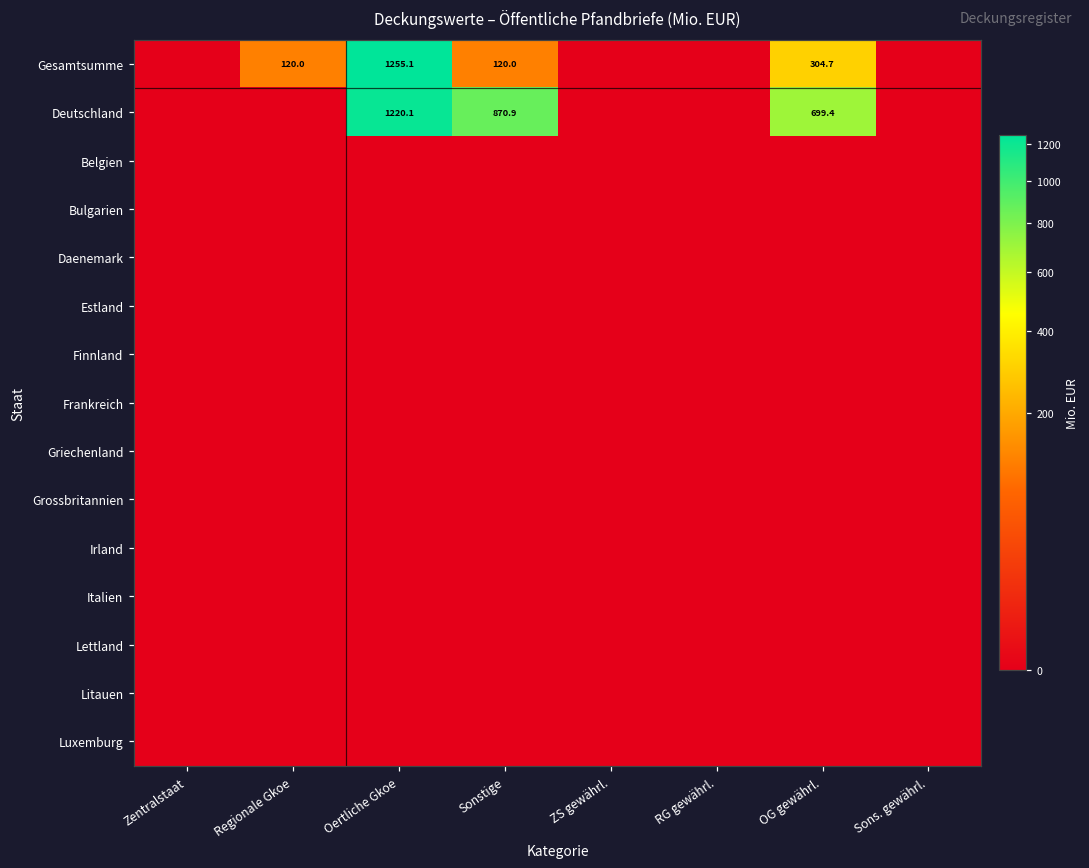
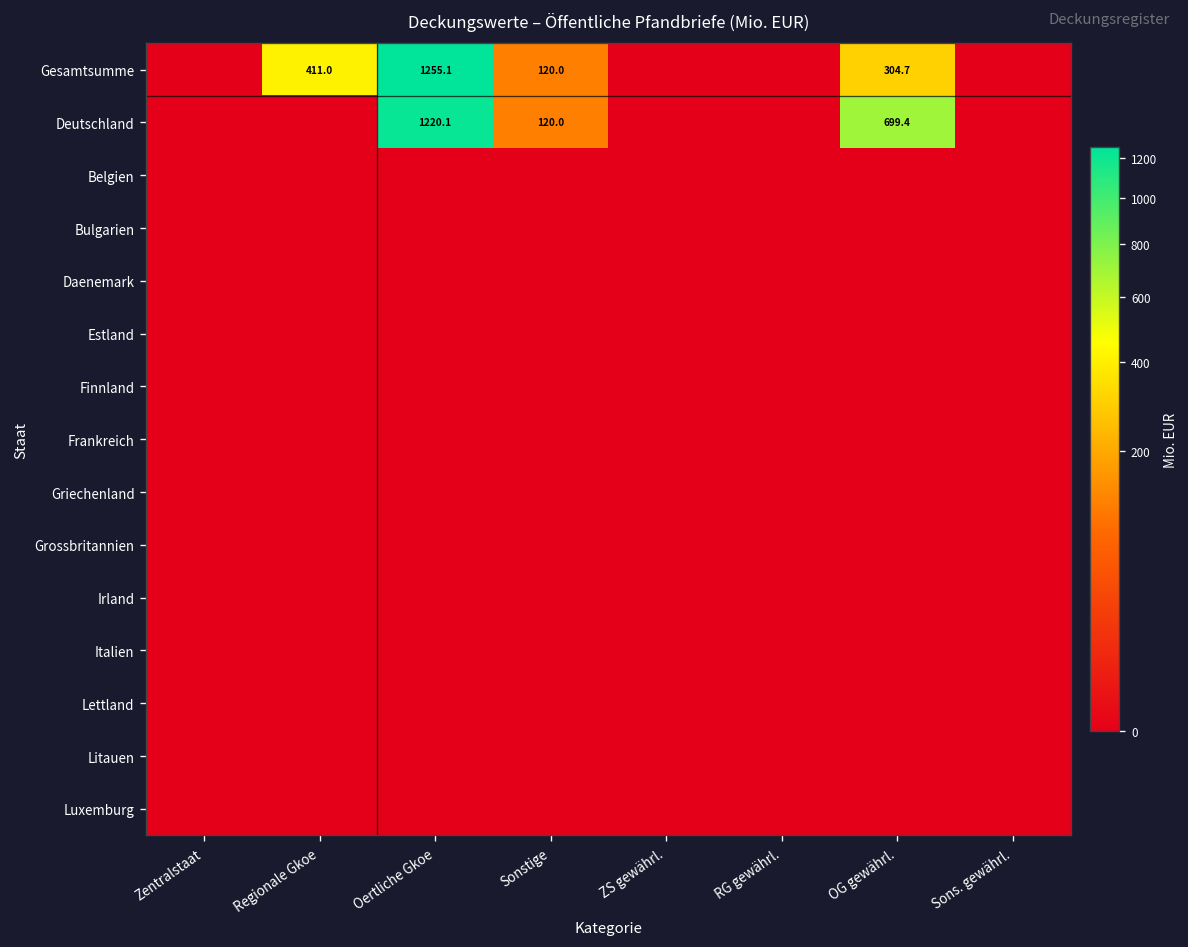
  {
    "Gesamtsumme": {
-     "Regionale Gkoe": 120.0,
+     "Regionale Gkoe": 411.0,
      "Oertliche Gkoe": 1255.1,
      "Sonstige": 120.0,
      "OG gewährl.": 304.7
    },
    "Deutschland": {
      "Oertliche Gkoe": 1220.1,
-     "Sonstige": 870.9,
+     "Sonstige": 120.0,
      "OG gewährl.": 699.4
    }
  }
